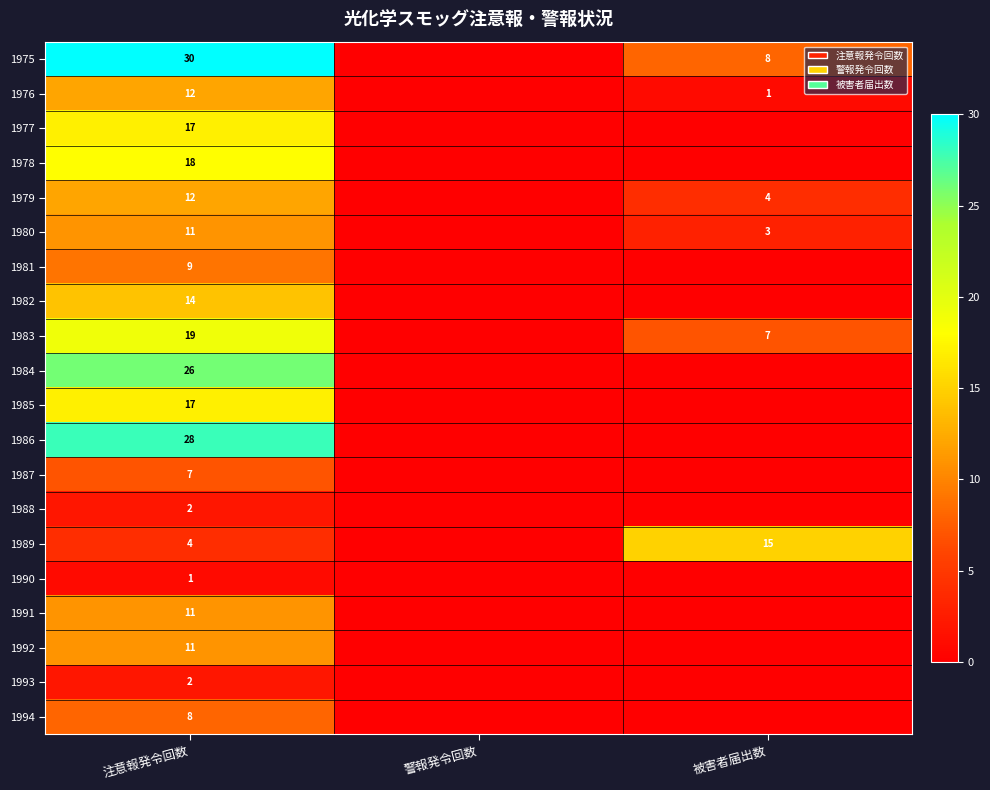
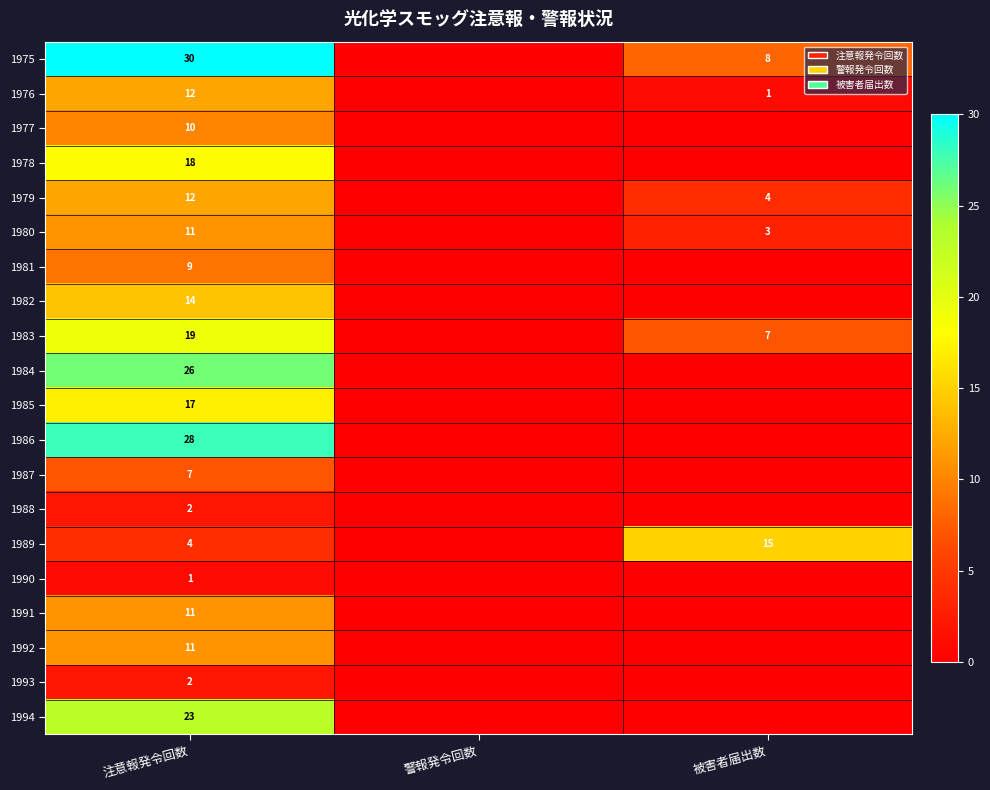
  {
    "1975": {
      "注意報発令回数": 30,
      "被害者届出数": 8
    },
    "1976": {
      "注意報発令回数": 12,
      "被害者届出数": 1
    },
    "1977": {
-     "注意報発令回数": 17
+     "注意報発令回数": 10
    },
    "1978": {
      "注意報発令回数": 18
    },
    "1979": {
      "注意報発令回数": 12,
      "被害者届出数": 4
    },
    "1980": {
      "注意報発令回数": 11,
      "被害者届出数": 3
    },
    "1981": {
      "注意報発令回数": 9
    },
    "1982": {
      "注意報発令回数": 14
    },
    "1983": {
      "注意報発令回数": 19,
      "被害者届出数": 7
    },
    "1984": {
      "注意報発令回数": 26
    },
    "1985": {
      "注意報発令回数": 17
    },
    "1986": {
      "注意報発令回数": 28
    },
    "1987": {
      "注意報発令回数": 7
    },
    "1988": {
      "注意報発令回数": 2
    },
    "1989": {
      "注意報発令回数": 4,
      "被害者届出数": 15
    },
    "1990": {
      "注意報発令回数": 1
    },
    "1991": {
      "注意報発令回数": 11
    },
    "1992": {
      "注意報発令回数": 11
    },
    "1993": {
      "注意報発令回数": 2
    },
    "1994": {
-     "注意報発令回数": 8
+     "注意報発令回数": 23
    }
  }
